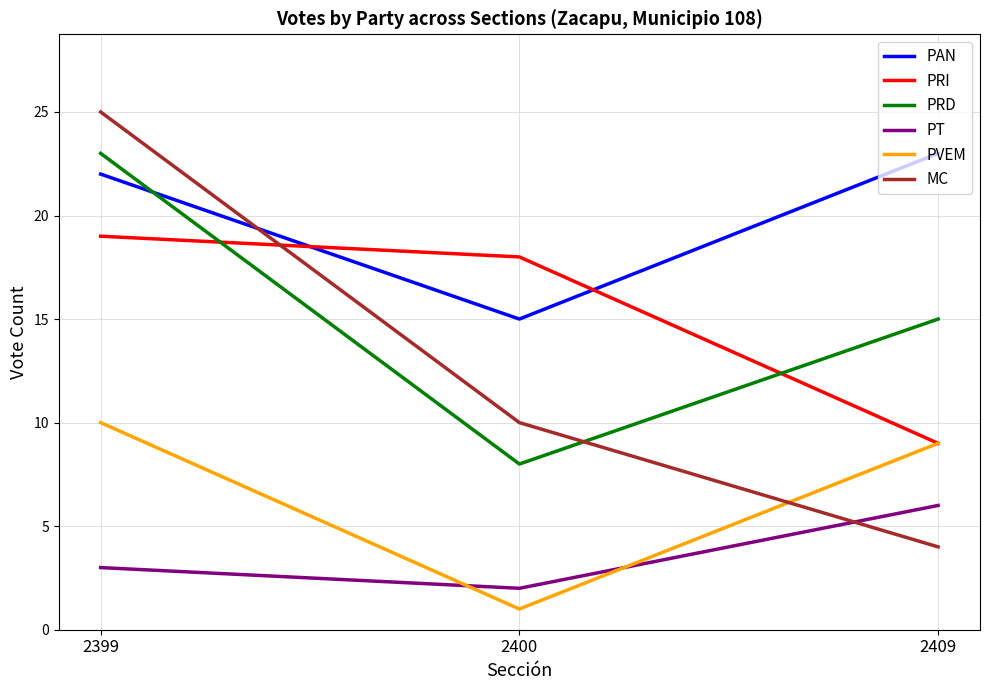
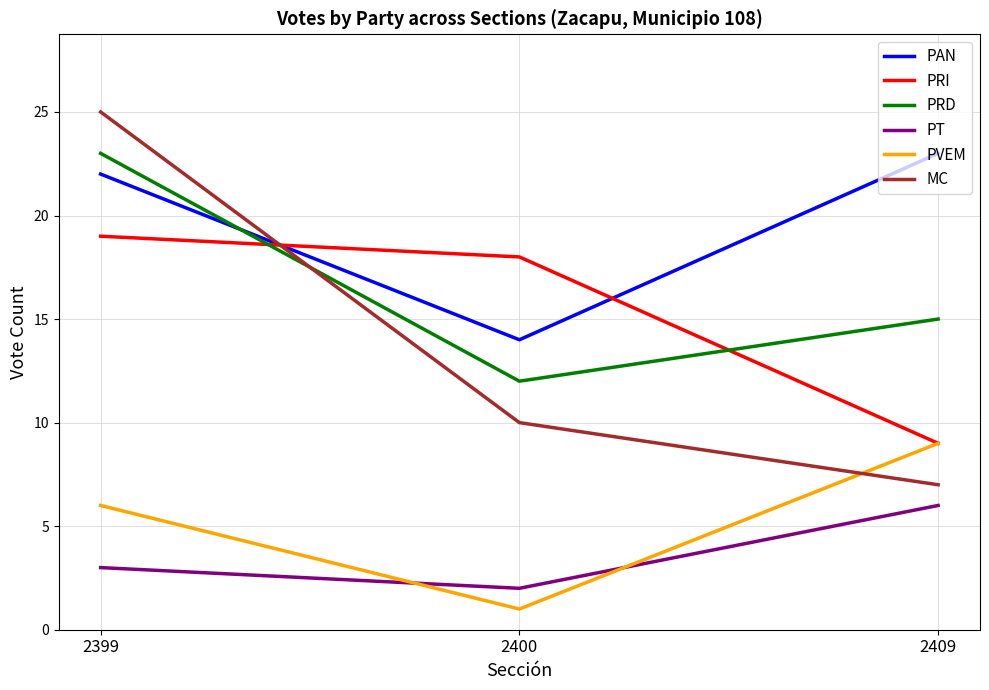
  {
    "PAN": {
      "2399": 22,
-     "2400": 15
+     "2400": 14
    },
    "PRI": {
      "2399": 19,
      "2400": 18
    },
    "PRD": {
      "2399": 23,
-     "2400": 8,
+     "2400": 12,
      "2409": 15
    },
    "PT": {
      "2399": 3,
      "2400": 2,
      "2409": 6
    },
    "PVEM": {
-     "2399": 10,
+     "2399": 6,
      "2400": 1
    },
    "MC": {
      "2399": 25,
      "2400": 10,
-     "2409": 4
+     "2409": 7
    }
  }
